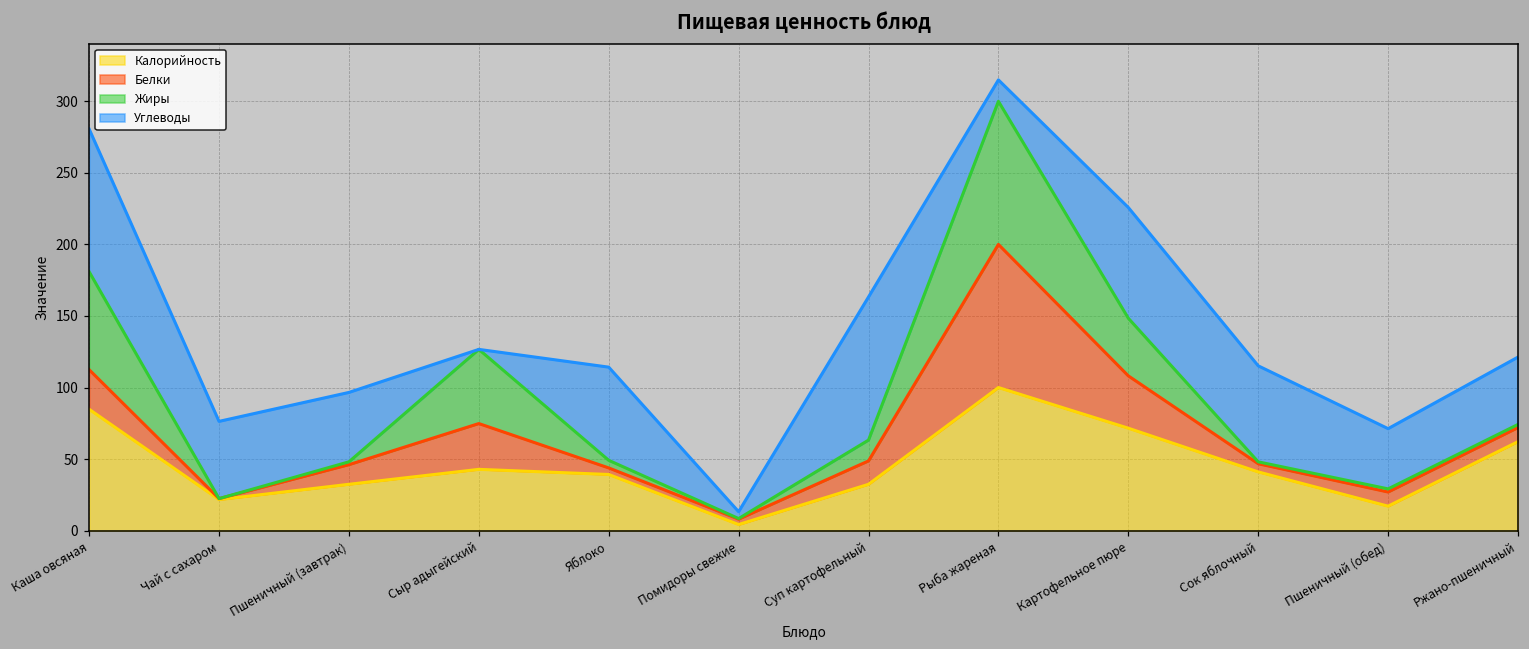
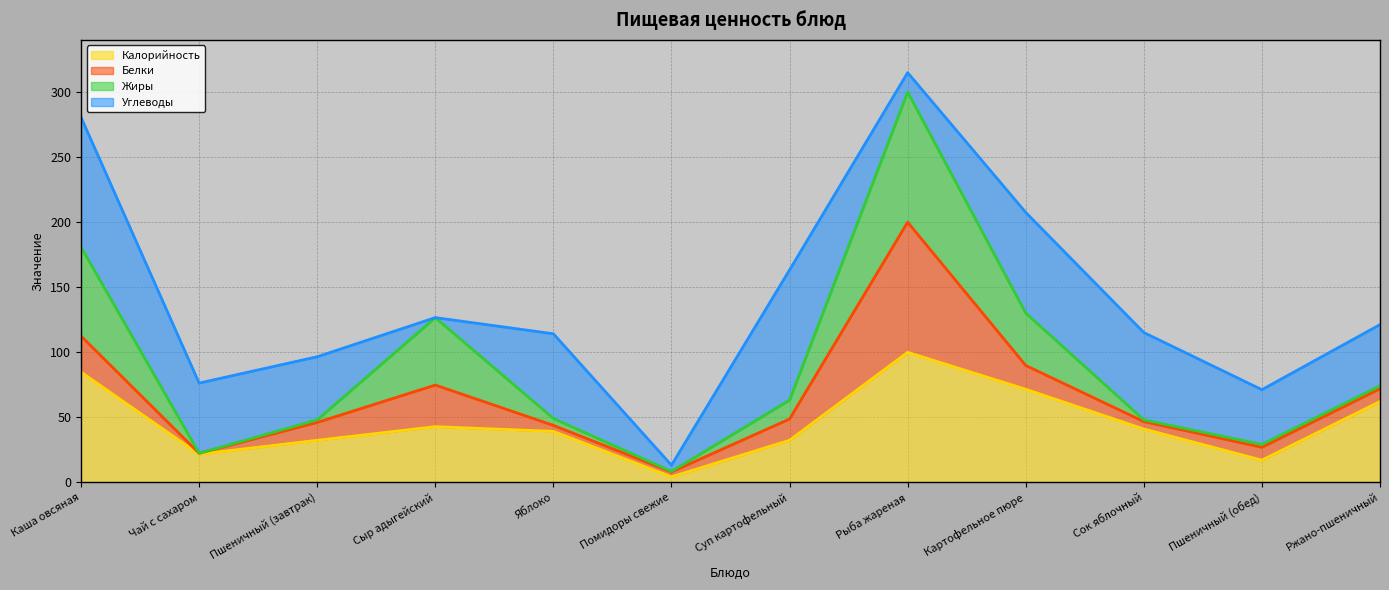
  {
    "Калорийность": {
      "Каша овсяная": 85,
      "Пшеничный (завтрак)": 32,
      "Сыр адыгейский": 43,
      "Яблоко": 39,
      "Помидоры свежие": 4,
      "Суп картофельный": 32,
      "Рыба жареная": 100,
      "Картофельное пюре": 72,
      "Сок яблочный": 41,
      "Пшеничный (обед)": 17,
      "Ржано-пшеничный": 62
    },
    "Белки": {
      "Каша овсяная": 28,
      "Пшеничный (завтрак)": 14,
      "Сыр адыгейский": 32,
      "Яблоко": 5,
      "Суп картофельный": 16,
      "Рыба жареная": 100,
-     "Картофельное пюре": 37,
+     "Картофельное пюре": 18,
      "Пшеничный (обед)": 10,
      "Ржано-пшеничный": 10
    },
    "Жиры": {
      "Каша овсяная": 68,
      "Пшеничный (завтрак)": 2,
      "Яблоко": 5,
      "Суп картофельный": 15,
      "Рыба жареная": 100,
      "Картофельное пюре": 40,
      "Пшеничный (обед)": 2,
      "Ржано-пшеничный": 2
    },
    "Углеводы": {
      "Каша овсяная": 100,
      "Чай с сахаром": 54,
      "Пшеничный (завтрак)": 48,
      "Яблоко": 65,
      "Помидоры свежие": 5,
      "Суп картофельный": 100,
      "Рыба жареная": 15,
      "Картофельное пюре": 77,
      "Сок яблочный": 67,
      "Пшеничный (обед)": 42,
      "Ржано-пшеничный": 47
    }
  }
